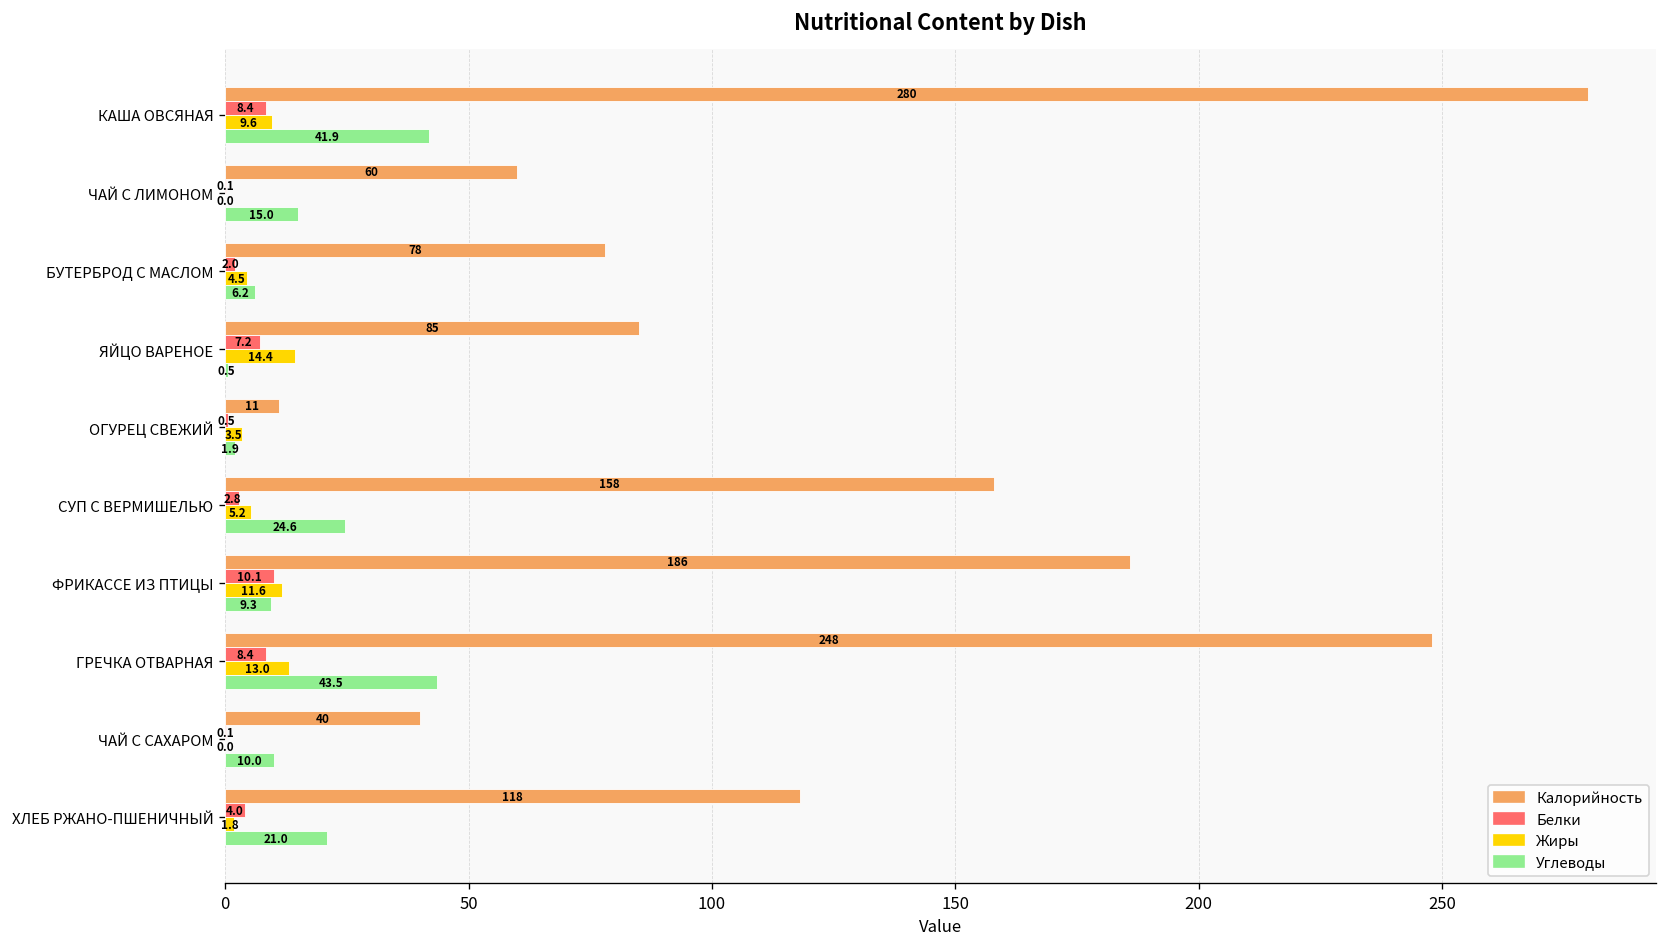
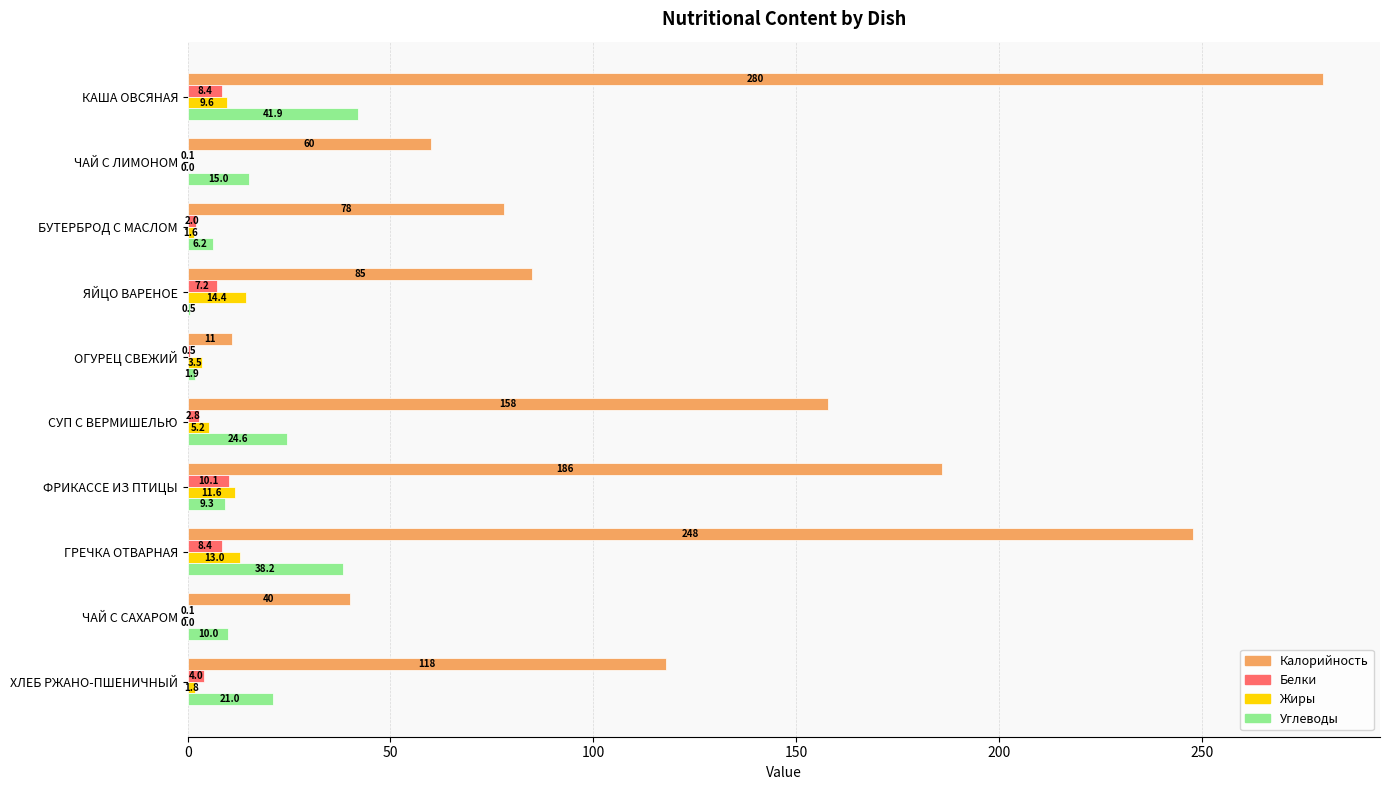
  {
    "Жиры": {
      "КАША ОВСЯНАЯ": 9.6,
      "ЧАЙ С ЛИМОНОМ": 0.0,
-     "БУТЕРБРОД С МАСЛОМ": 4.5,
+     "БУТЕРБРОД С МАСЛОМ": 1.6,
      "ЯЙЦО ВАРЕНОЕ": 14.4,
      "ОГУРЕЦ СВЕЖИЙ": 3.5,
      "СУП С ВЕРМИШЕЛЬЮ": 5.2,
      "ФРИКАССЕ ИЗ ПТИЦЫ": 11.6,
      "ГРЕЧКА ОТВАРНАЯ": 13.0,
      "ЧАЙ С САХАРОМ": 0.0,
      "ХЛЕБ РЖАНО-ПШЕНИЧНЫЙ": 1.8
    },
    "Углеводы": {
      "КАША ОВСЯНАЯ": 41.9,
      "ЧАЙ С ЛИМОНОМ": 15.0,
      "БУТЕРБРОД С МАСЛОМ": 6.2,
      "ЯЙЦО ВАРЕНОЕ": 0.5,
      "ОГУРЕЦ СВЕЖИЙ": 1.9,
      "СУП С ВЕРМИШЕЛЬЮ": 24.6,
      "ФРИКАССЕ ИЗ ПТИЦЫ": 9.3,
-     "ГРЕЧКА ОТВАРНАЯ": 43.5,
+     "ГРЕЧКА ОТВАРНАЯ": 38.2,
      "ЧАЙ С САХАРОМ": 10.0,
      "ХЛЕБ РЖАНО-ПШЕНИЧНЫЙ": 21.0
    }
  }
